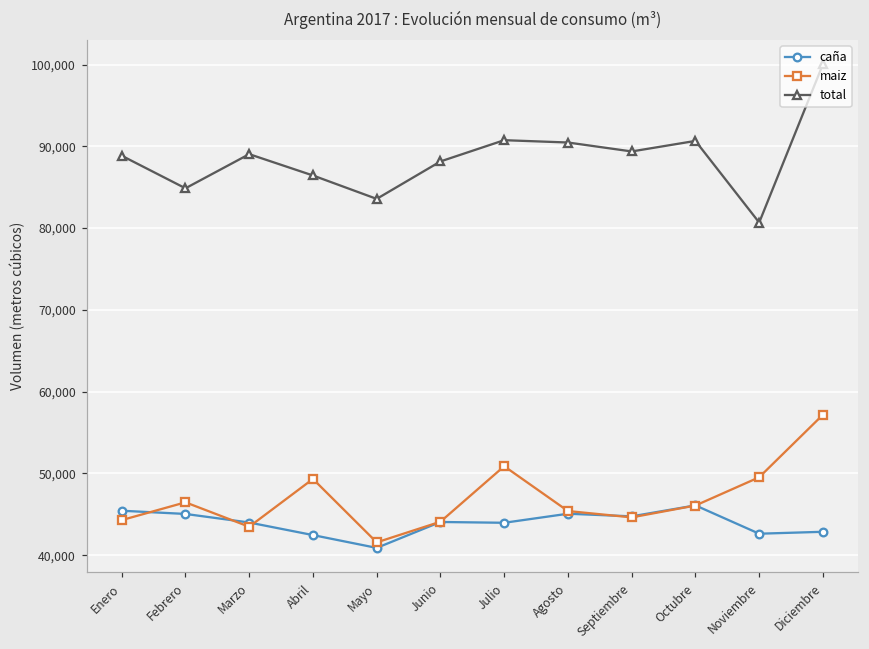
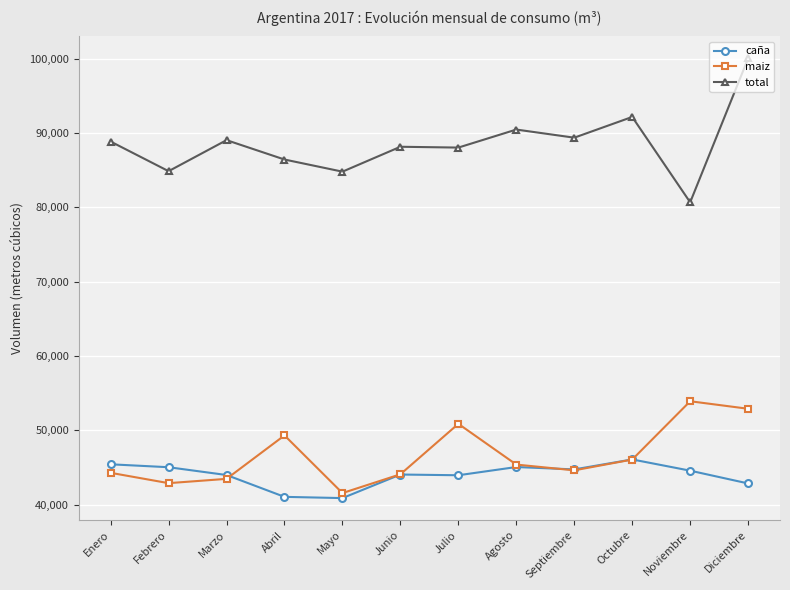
  {
    "caña": {
      "Enero": "45,000",
      "Febrero": "45,000",
      "Marzo": "44,000",
-     "Abril": "42,000",
+     "Abril": "41,000",
      "Mayo": "41,000",
      "Julio": "44,000",
-     "Noviembre": "43,000",
+     "Noviembre": "45,000",
      "Diciembre": "43,000"
    },
    "maiz": {
      "Enero": "44,000",
-     "Febrero": "46,000",
+     "Febrero": "43,000",
      "Marzo": "43,000",
      "Abril": "49,000",
      "Mayo": "42,000",
      "Julio": "51,000",
-     "Noviembre": "50,000",
-     "Diciembre": "57,000"
+     "Noviembre": "54,000",
+     "Diciembre": "53,000"
    },
    "total": {
      "Enero": "89,000",
      "Febrero": "85,000",
      "Marzo": "89,000",
      "Abril": "86,000",
-     "Mayo": "84,000",
+     "Mayo": "85,000",
      "Junio": "88,000",
-     "Julio": "91,000",
+     "Julio": "88,000",
      "Agosto": "90,000",
      "Septiembre": "89,000",
-     "Octubre": "91,000",
+     "Octubre": "92,000",
      "Noviembre": "81,000"
    }
  }
